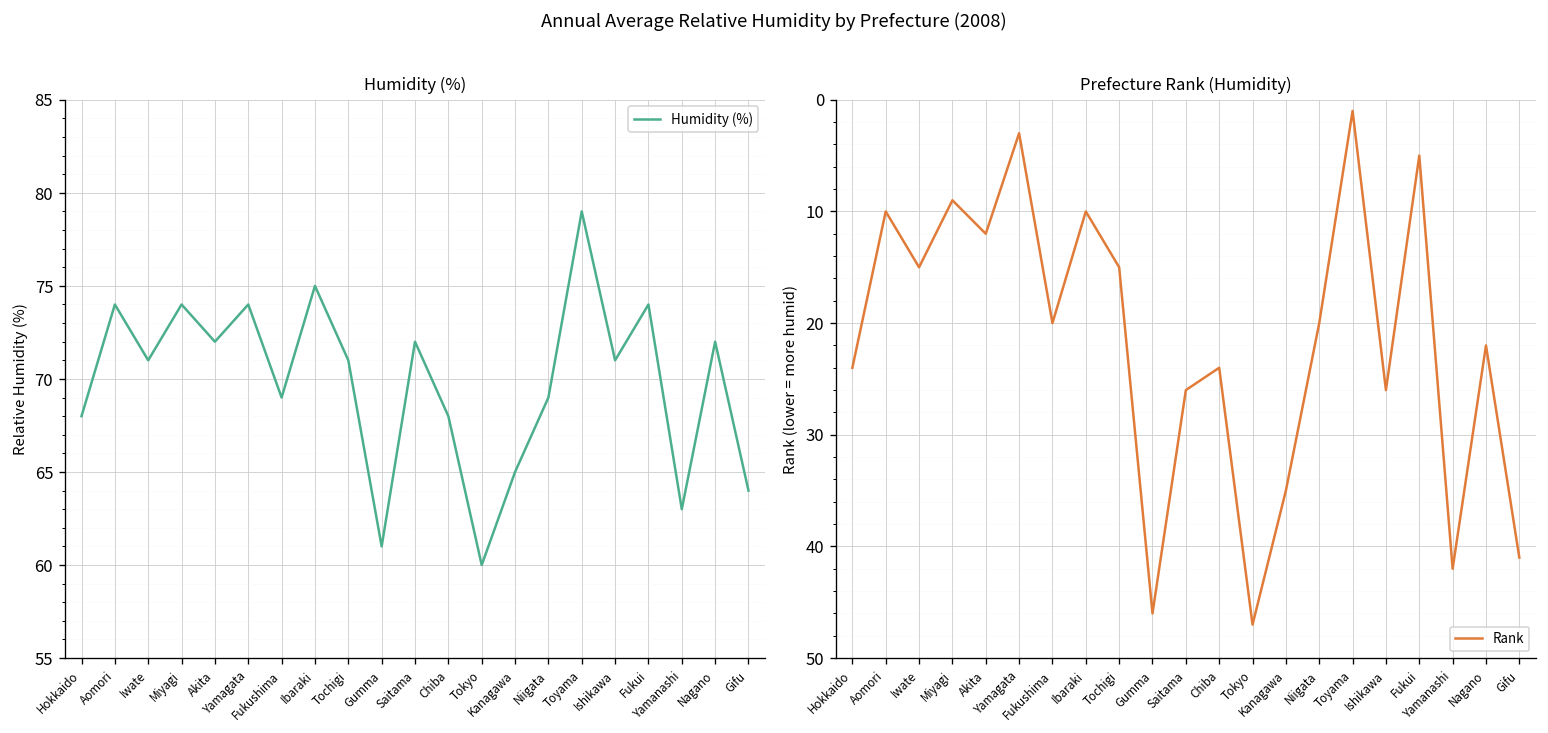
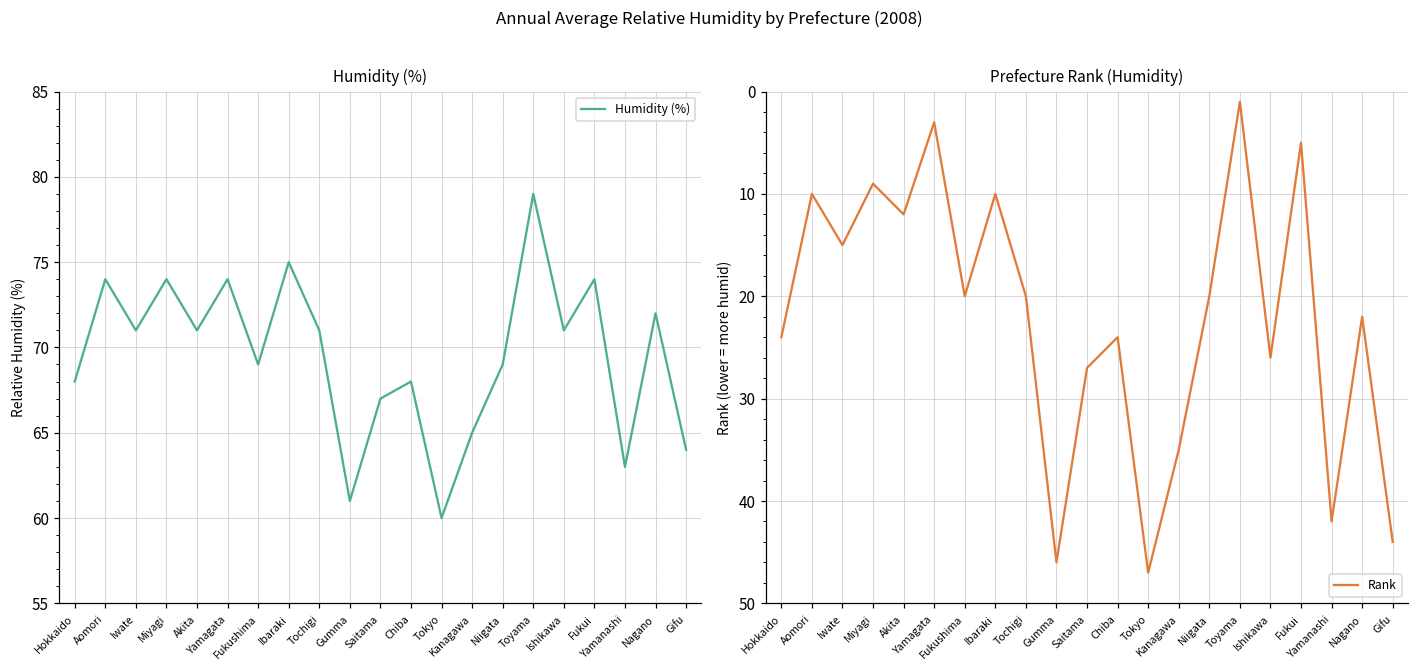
  {
    "Humidity (%)": {
      "Hokkaido": 68,
      "Aomori": 74,
      "Iwate": 71,
      "Miyagi": 74,
-     "Akita": 72,
+     "Akita": 71,
      "Yamagata": 74,
      "Fukushima": 69,
      "Ibaraki": 75,
      "Tochigi": 71,
      "Gumma": 61,
-     "Saitama": 72,
+     "Saitama": 67,
      "Chiba": 68,
      "Tokyo": 60,
      "Kanagawa": 65,
      "Niigata": 69,
      "Toyama": 79,
      "Ishikawa": 71,
      "Fukui": 74,
      "Yamanashi": 63,
      "Nagano": 72,
      "Gifu": 64
    },
    "Prefecture Rank (Humidity)": {
      "Hokkaido": 24,
      "Aomori": 10,
      "Iwate": 15,
      "Miyagi": 9,
      "Akita": 12,
      "Yamagata": 3,
      "Fukushima": 20,
      "Ibaraki": 10,
-     "Tochigi": 15,
+     "Tochigi": 20,
      "Gumma": 46,
-     "Saitama": 26,
+     "Saitama": 27,
      "Chiba": 24,
      "Tokyo": 47,
      "Kanagawa": 35,
      "Niigata": 20,
      "Toyama": 1,
      "Ishikawa": 26,
      "Fukui": 5,
      "Yamanashi": 42,
      "Nagano": 22,
-     "Gifu": 41
+     "Gifu": 44
    }
  }
